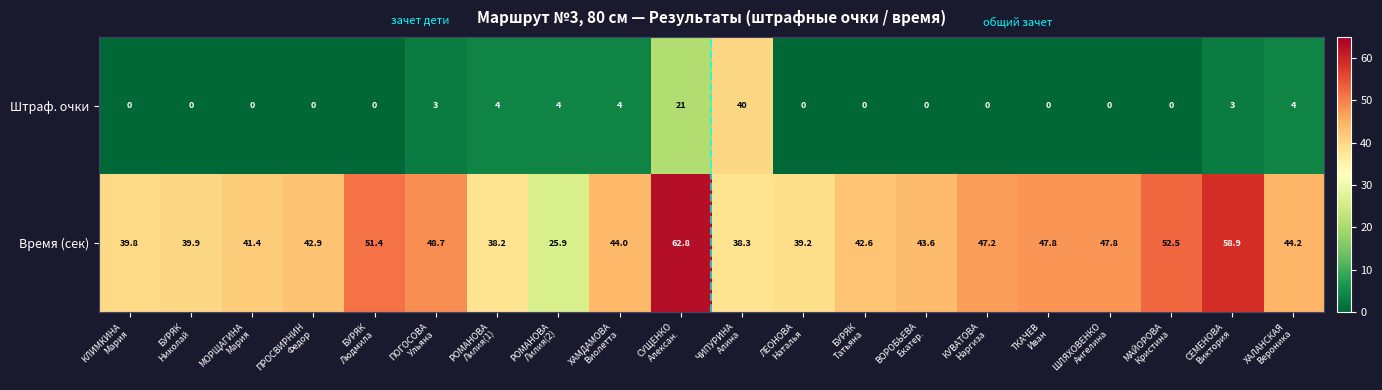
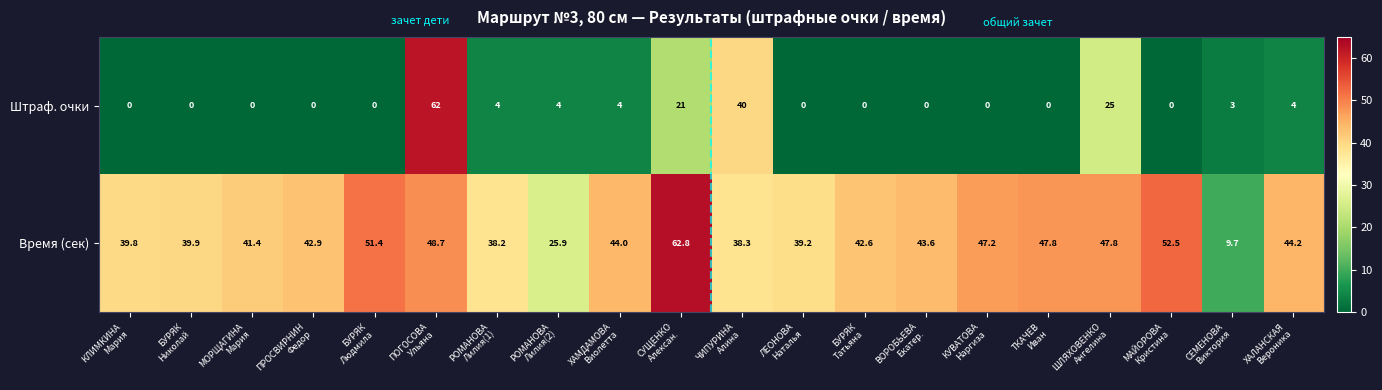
  {
    "Штраф. очки": {
      "КЛИМКИНА Мария": 0,
      "БУРЯК Николай": 0,
      "МОРЩАГИНА Мария": 0,
      "ПРОСВИРНИН Федор": 0,
      "БУРЯК Людмила": 0,
-     "ПОГОСОВА Ульяна": 3,
+     "ПОГОСОВА Ульяна": 62,
      "РОМАНОВА Лилия(1)": 4,
      "РОМАНОВА Лилия(2)": 4,
      "ХАМДАМОВА Виолетта": 4,
      "СУЩЕНКО Алексан.": 21,
      "ЧИПУРИНА Алина": 40,
      "ЛЕОНОВА Наталья": 0,
      "БУРЯК Татьяна": 0,
      "ВОРОБЬЕВА Екатер.": 0,
      "КУВАТОВА Наргиза": 0,
      "ТКАЧЕВ Иван": 0,
-     "ШЛЯХОВЕНКО Ангелина": 0,
+     "ШЛЯХОВЕНКО Ангелина": 25,
      "МАЙОРОВА Кристина": 0,
      "СЕМЕНОВА Виктория": 3,
      "ХАЛАНСКАЯ Вероника": 4
    },
    "Время (сек)": {
      "КЛИМКИНА Мария": 39.8,
      "БУРЯК Николай": 39.9,
      "МОРЩАГИНА Мария": 41.4,
      "ПРОСВИРНИН Федор": 42.9,
      "БУРЯК Людмила": 51.4,
      "ПОГОСОВА Ульяна": 48.7,
      "РОМАНОВА Лилия(1)": 38.2,
      "РОМАНОВА Лилия(2)": 25.9,
      "ХАМДАМОВА Виолетта": 44.0,
      "СУЩЕНКО Алексан.": 62.8,
      "ЧИПУРИНА Алина": 38.3,
      "ЛЕОНОВА Наталья": 39.2,
      "БУРЯК Татьяна": 42.6,
      "ВОРОБЬЕВА Екатер.": 43.6,
      "КУВАТОВА Наргиза": 47.2,
      "ТКАЧЕВ Иван": 47.8,
      "ШЛЯХОВЕНКО Ангелина": 47.8,
      "МАЙОРОВА Кристина": 52.5,
-     "СЕМЕНОВА Виктория": 58.9,
+     "СЕМЕНОВА Виктория": 9.7,
      "ХАЛАНСКАЯ Вероника": 44.2
    }
  }
